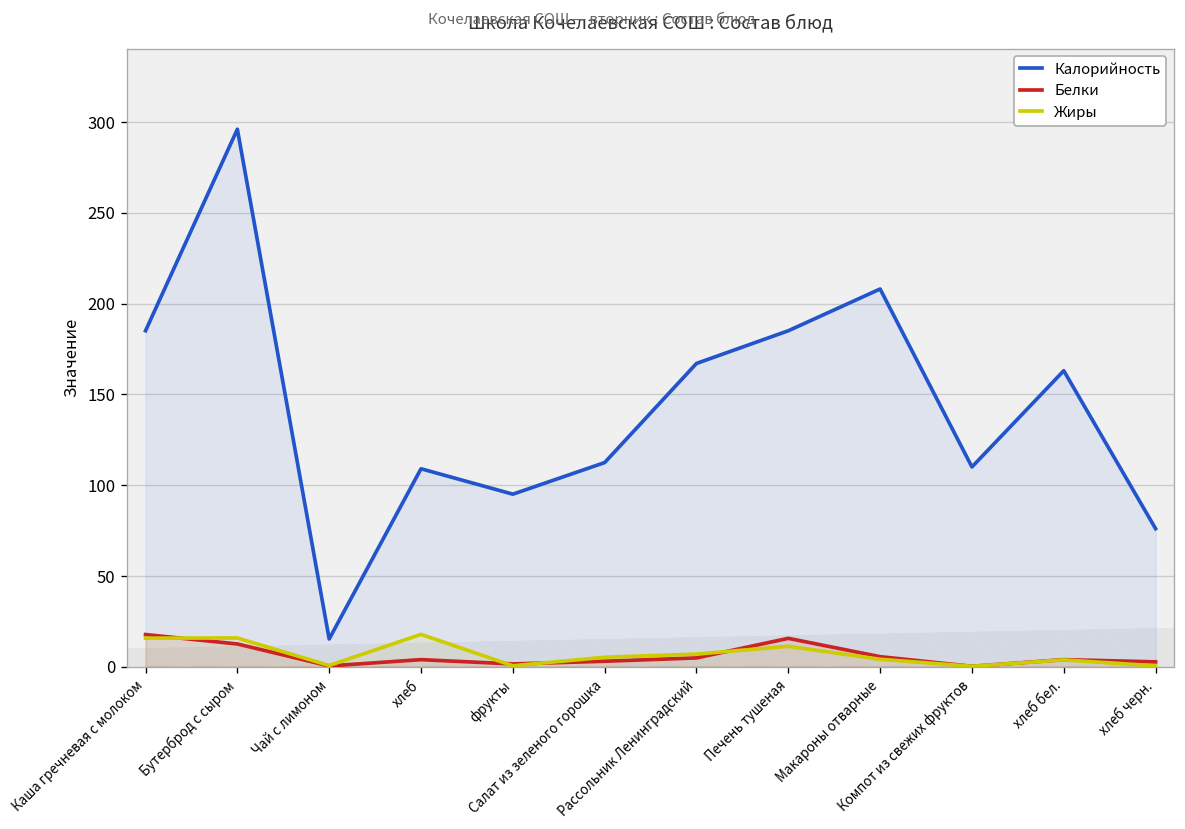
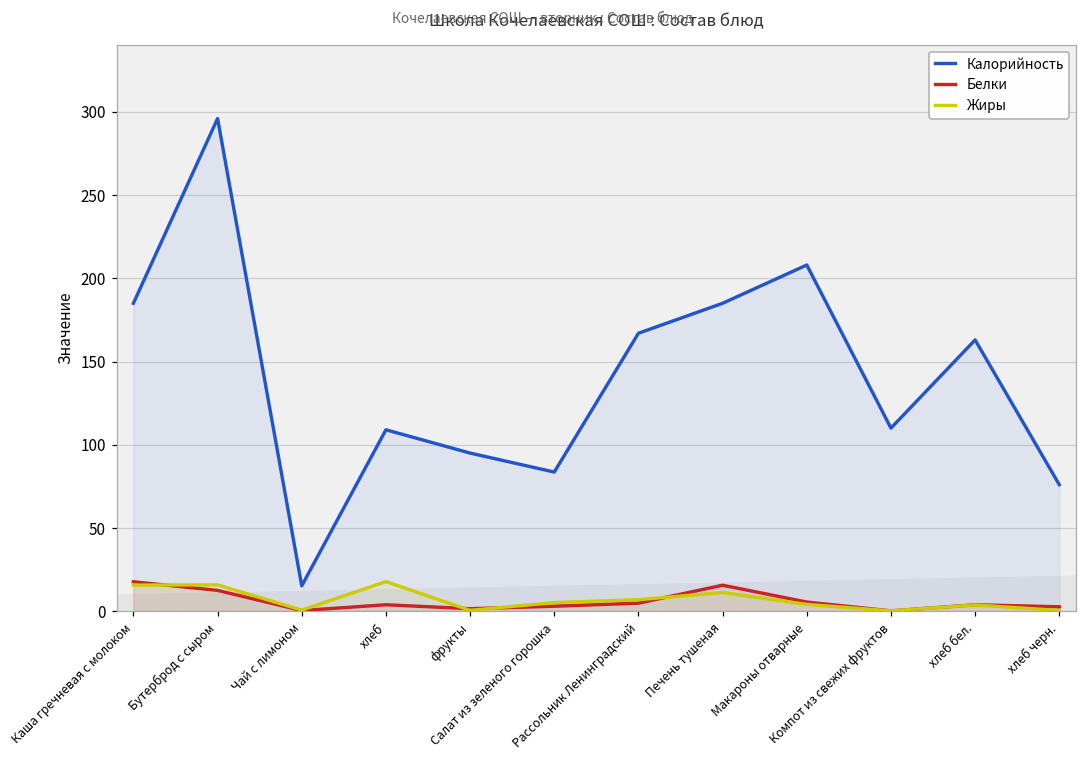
  {
    "Калорийность": {
      "Каша гречневая с молоком": 185,
      "Бутерброд с сыром": 296,
      "Чай с лимоном": 15,
      "хлеб": 109,
      "фрукты": 95,
-     "Салат из зеленого горошка": 112,
+     "Салат из зеленого горошка": 84,
      "Рассольник Ленинградский": 167,
      "Печень тушеная": 185,
      "Макароны отварные": 208,
      "Компот из свежих фруктов": 110,
      "хлеб бел.": 163,
      "хлеб черн.": 76
    },
    "Белки": {
      "Каша гречневая с молоком": 18,
      "Бутерброд с сыром": 13,
      "хлеб": 4,
      "Салат из зеленого горошка": 3,
      "Рассольник Ленинградский": 5,
      "Печень тушеная": 16,
      "хлеб черн.": 3
    },
    "Жиры": {
      "Каша гречневая с молоком": 16,
      "Бутерброд с сыром": 16,
      "хлеб": 18,
      "Салат из зеленого горошка": 5,
      "Рассольник Ленинградский": 7,
      "Печень тушеная": 11,
      "хлеб черн.": 0
    }
  }
